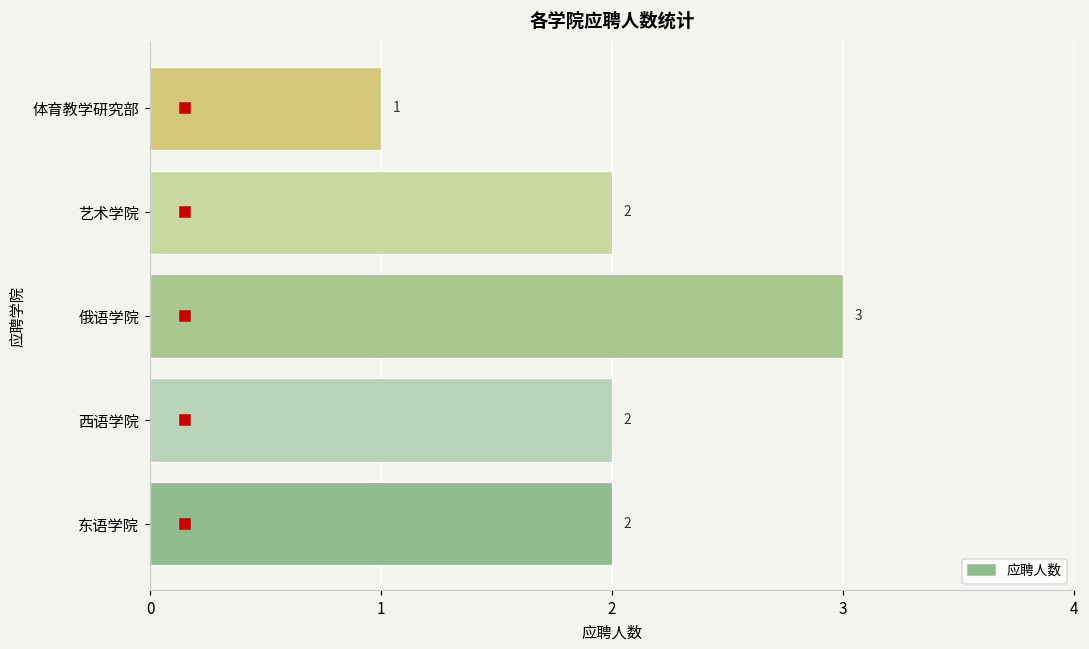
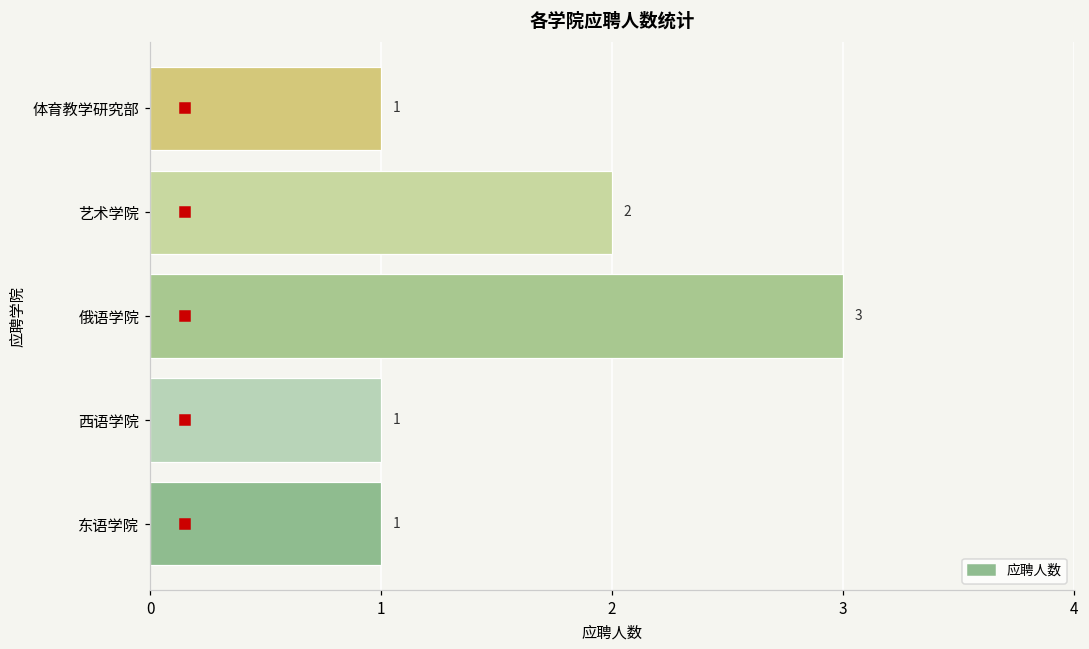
  {
    "应聘人数": {
      "体育教学研究部": 1,
      "艺术学院": 2,
      "俄语学院": 3,
-     "西语学院": 2,
-     "东语学院": 2
+     "西语学院": 1,
+     "东语学院": 1
    }
  }
